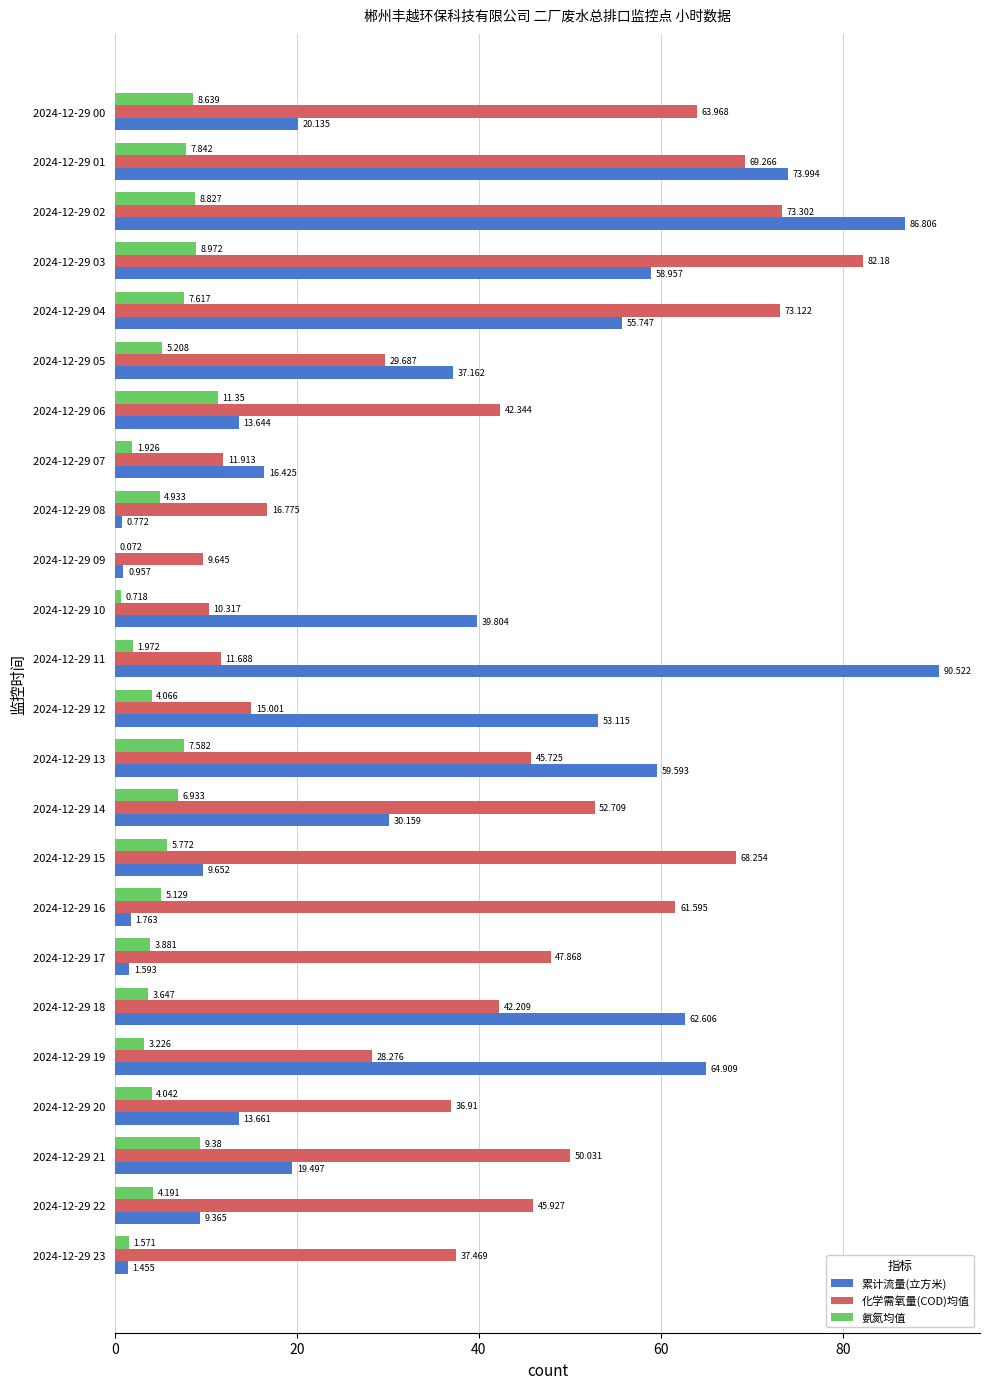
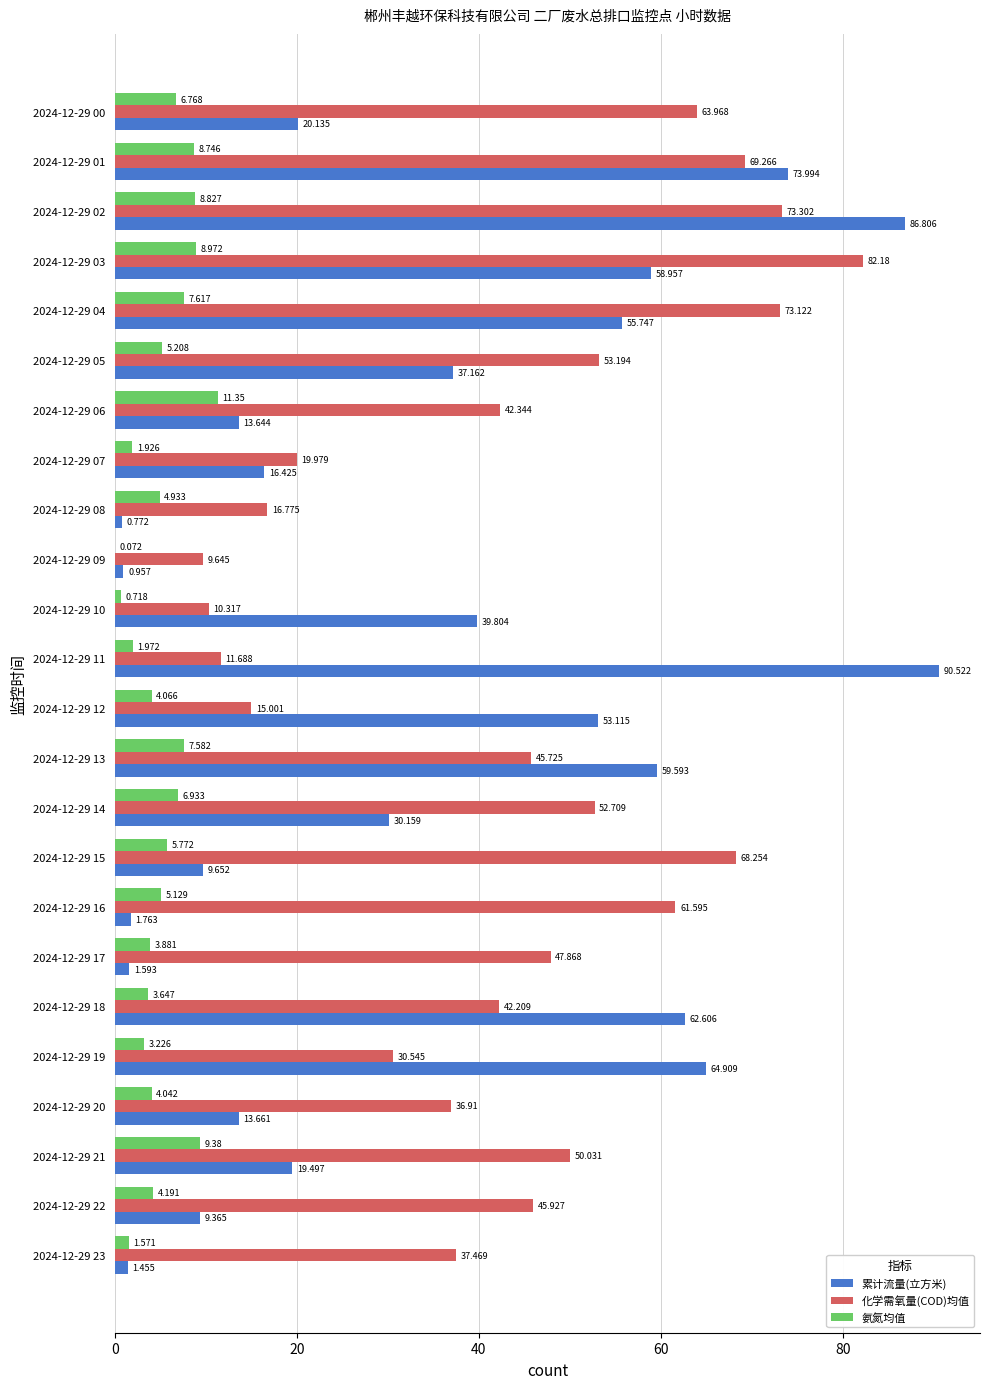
  {
    "累计流量(立方米)": {
      "2024-12-29 00": 20.135,
      "2024-12-29 01": 73.994,
      "2024-12-29 02": 86.806,
      "2024-12-29 03": 58.957,
      "2024-12-29 04": 55.747,
      "2024-12-29 05": 37.162,
      "2024-12-29 06": 13.644,
      "2024-12-29 07": 16.425,
      "2024-12-29 08": 0.772,
      "2024-12-29 09": 0.957,
      "2024-12-29 10": 39.804,
      "2024-12-29 11": 90.522,
      "2024-12-29 12": 53.115,
      "2024-12-29 13": 59.593,
      "2024-12-29 14": 30.159,
      "2024-12-29 15": 9.652,
      "2024-12-29 16": 1.763,
      "2024-12-29 17": 1.593,
      "2024-12-29 18": 62.606,
      "2024-12-29 19": 64.909,
      "2024-12-29 20": 13.661,
      "2024-12-29 21": 19.497,
      "2024-12-29 22": 9.365,
      "2024-12-29 23": 1.455
    },
    "化学需氧量(COD)均值": {
      "2024-12-29 00": 63.968,
      "2024-12-29 01": 69.266,
      "2024-12-29 02": 73.302,
      "2024-12-29 03": 82.18,
      "2024-12-29 04": 73.122,
-     "2024-12-29 05": 29.687,
+     "2024-12-29 05": 53.194,
      "2024-12-29 06": 42.344,
-     "2024-12-29 07": 11.913,
+     "2024-12-29 07": 19.979,
      "2024-12-29 08": 16.775,
      "2024-12-29 09": 9.645,
      "2024-12-29 10": 10.317,
      "2024-12-29 11": 11.688,
      "2024-12-29 12": 15.001,
      "2024-12-29 13": 45.725,
      "2024-12-29 14": 52.709,
      "2024-12-29 15": 68.254,
      "2024-12-29 16": 61.595,
      "2024-12-29 17": 47.868,
      "2024-12-29 18": 42.209,
-     "2024-12-29 19": 28.276,
+     "2024-12-29 19": 30.545,
      "2024-12-29 20": 36.91,
      "2024-12-29 21": 50.031,
      "2024-12-29 22": 45.927,
      "2024-12-29 23": 37.469
    },
    "氨氮均值": {
-     "2024-12-29 00": 8.639,
-     "2024-12-29 01": 7.842,
+     "2024-12-29 00": 6.768,
+     "2024-12-29 01": 8.746,
      "2024-12-29 02": 8.827,
      "2024-12-29 03": 8.972,
      "2024-12-29 04": 7.617,
      "2024-12-29 05": 5.208,
      "2024-12-29 06": 11.35,
      "2024-12-29 07": 1.926,
      "2024-12-29 08": 4.933,
      "2024-12-29 09": 0.072,
      "2024-12-29 10": 0.718,
      "2024-12-29 11": 1.972,
      "2024-12-29 12": 4.066,
      "2024-12-29 13": 7.582,
      "2024-12-29 14": 6.933,
      "2024-12-29 15": 5.772,
      "2024-12-29 16": 5.129,
      "2024-12-29 17": 3.881,
      "2024-12-29 18": 3.647,
      "2024-12-29 19": 3.226,
      "2024-12-29 20": 4.042,
      "2024-12-29 21": 9.38,
      "2024-12-29 22": 4.191,
      "2024-12-29 23": 1.571
    }
  }
